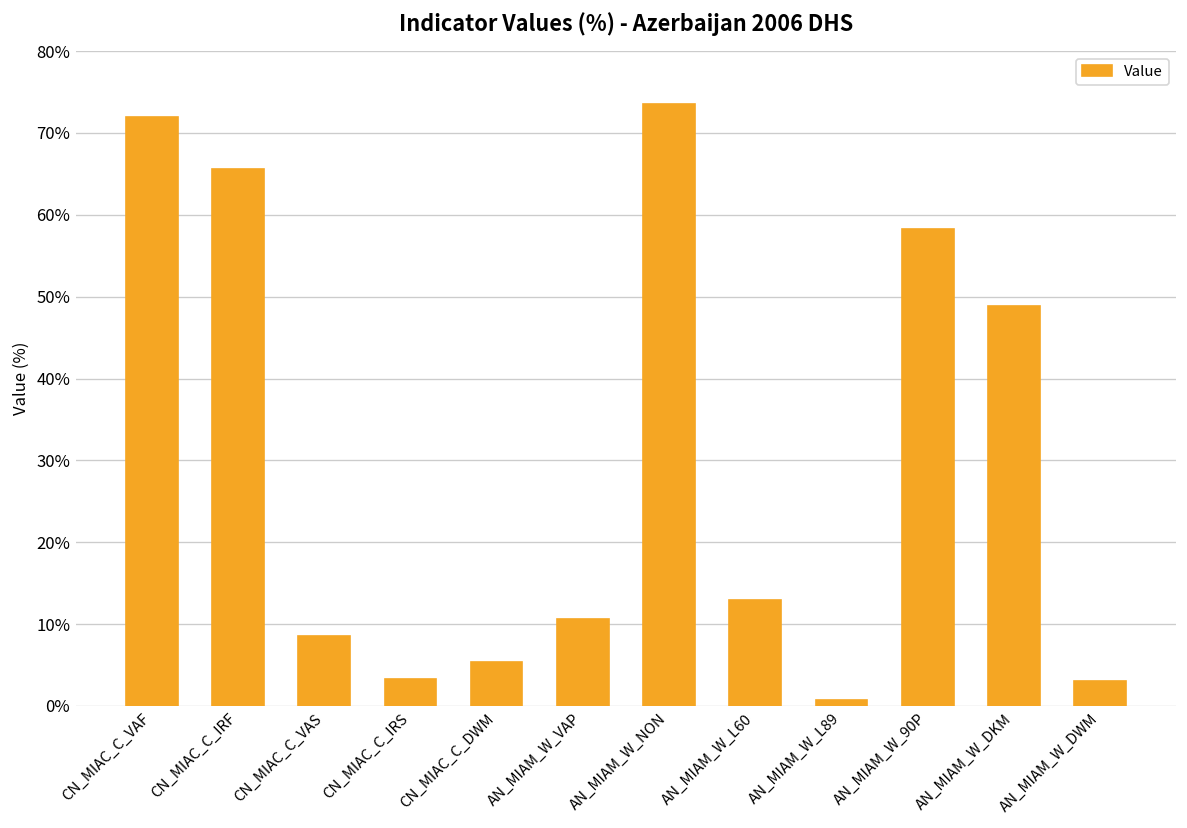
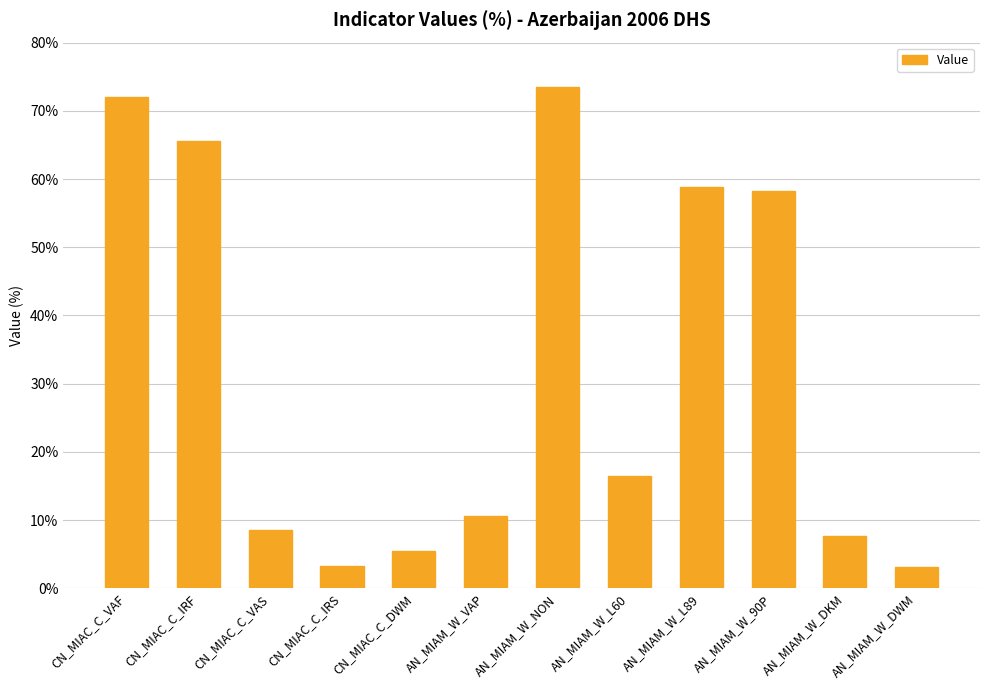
  {
    "CN_MIAC_C_VAF": "72%",
    "CN_MIAC_C_IRF": "66%",
    "CN_MIAC_C_VAS": "9%",
    "CN_MIAC_C_IRS": "3%",
    "CN_MIAC_C_DWM": "5%",
    "AN_MIAM_W_VAP": "11%",
    "AN_MIAM_W_NON": "74%",
-   "AN_MIAM_W_L60": "13%",
-   "AN_MIAM_W_L89": "1%",
+   "AN_MIAM_W_L60": "17%",
+   "AN_MIAM_W_L89": "59%",
    "AN_MIAM_W_90P": "58%",
-   "AN_MIAM_W_DKM": "49%",
+   "AN_MIAM_W_DKM": "8%",
    "AN_MIAM_W_DWM": "3%"
  }
